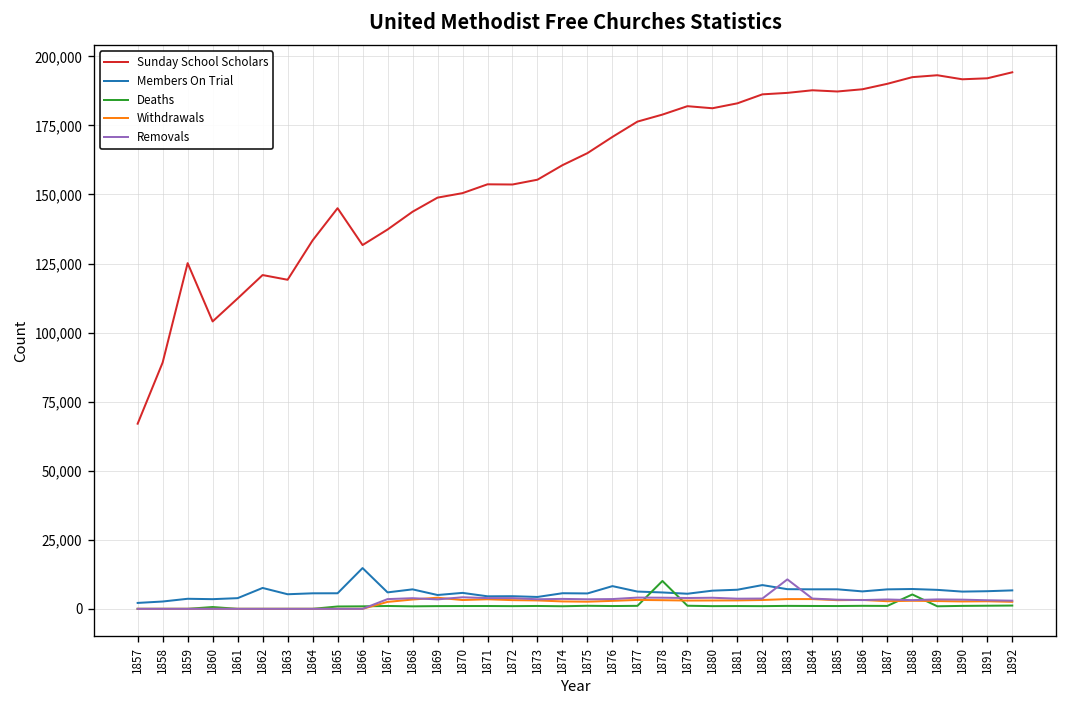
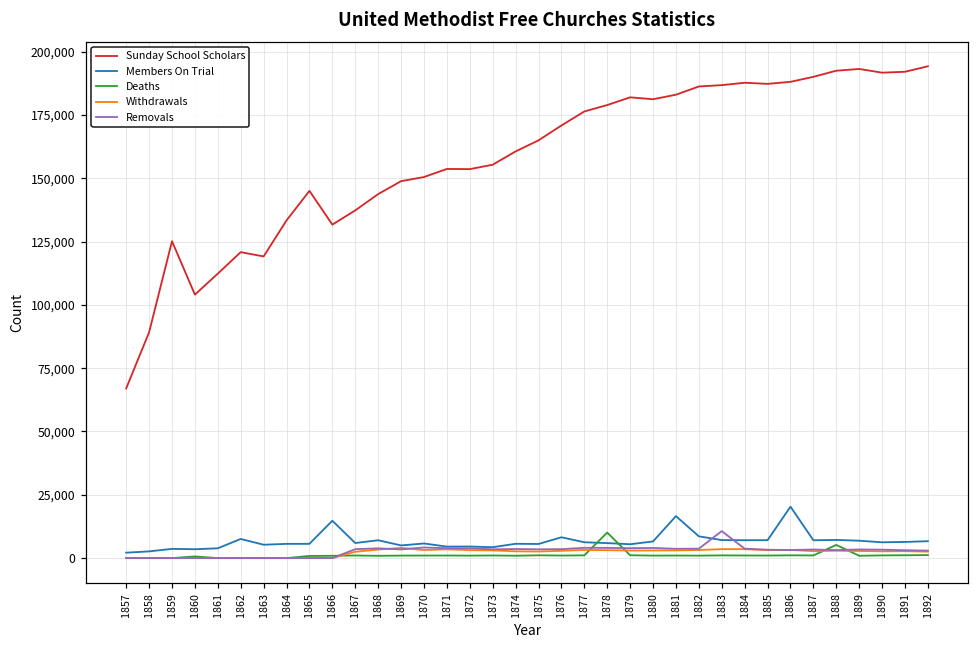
  {
    "Sunday School Scholars": {
      "1857": "67,000",
      "1858": "89,000",
      "1859": "125,000",
      "1860": "104,000",
      "1861": "112,000",
      "1862": "121,000",
      "1863": "119,000",
      "1864": "133,000",
      "1865": "145,000",
      "1866": "132,000",
      "1867": "137,000",
      "1868": "144,000",
      "1869": "149,000",
      "1870": "150,000",
      "1871": "154,000",
      "1872": "154,000",
      "1873": "155,000",
      "1874": "161,000",
      "1875": "165,000",
      "1876": "171,000",
      "1877": "176,000",
      "1878": "179,000",
      "1879": "182,000",
      "1880": "181,000",
      "1881": "183,000",
      "1882": "186,000",
      "1883": "187,000",
      "1884": "188,000",
      "1885": "187,000",
      "1886": "188,000",
      "1887": "190,000",
      "1888": "192,000",
      "1889": "193,000",
      "1890": "192,000",
      "1891": "192,000",
      "1892": "194,000"
    },
    "Members On Trial": {
      "1857": "2,000",
      "1858": "3,000",
      "1859": "4,000",
      "1860": "4,000",
      "1861": "4,000",
      "1862": "8,000",
      "1863": "5,000",
      "1864": "6,000",
      "1865": "6,000",
      "1866": "15,000",
      "1867": "6,000",
      "1868": "7,000",
      "1870": "6,000",
      "1874": "6,000",
      "1875": "6,000",
      "1876": "8,000",
      "1877": "6,000",
      "1878": "6,000",
      "1879": "5,000",
      "1880": "7,000",
-     "1881": "7,000",
+     "1881": "17,000",
      "1882": "9,000",
      "1883": "7,000",
      "1884": "7,000",
      "1885": "7,000",
-     "1886": "6,000",
+     "1886": "20,000",
      "1887": "7,000",
      "1888": "7,000",
      "1889": "7,000",
      "1890": "6,000",
      "1891": "6,000",
      "1892": "7,000"
    },
    "Deaths": {
      "1867": "1,000",
      "1868": "1,000",
      "1869": "1,000",
      "1870": "1,000",
      "1871": "1,000",
      "1872": "1,000",
      "1873": "1,000",
      "1874": "1,000",
      "1875": "1,000",
      "1876": "1,000",
      "1877": "1,000",
      "1878": "10,000",
      "1879": "1,000",
      "1880": "1,000",
      "1881": "1,000",
      "1882": "1,000",
      "1883": "1,000",
      "1884": "1,000",
      "1885": "1,000",
      "1886": "1,000",
      "1887": "1,000",
      "1888": "5,000",
      "1889": "1,000",
      "1890": "1,000",
      "1891": "1,000",
      "1892": "1,000"
    },
    "Withdrawals": {
      "1883": "4,000"
    },
    "Removals": {
      "1883": "11,000"
    }
  }
